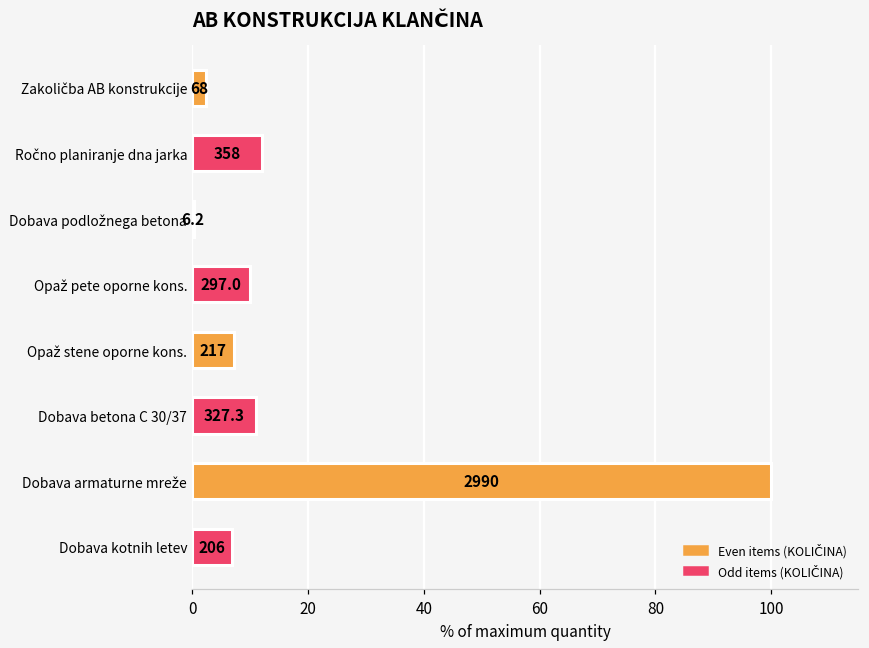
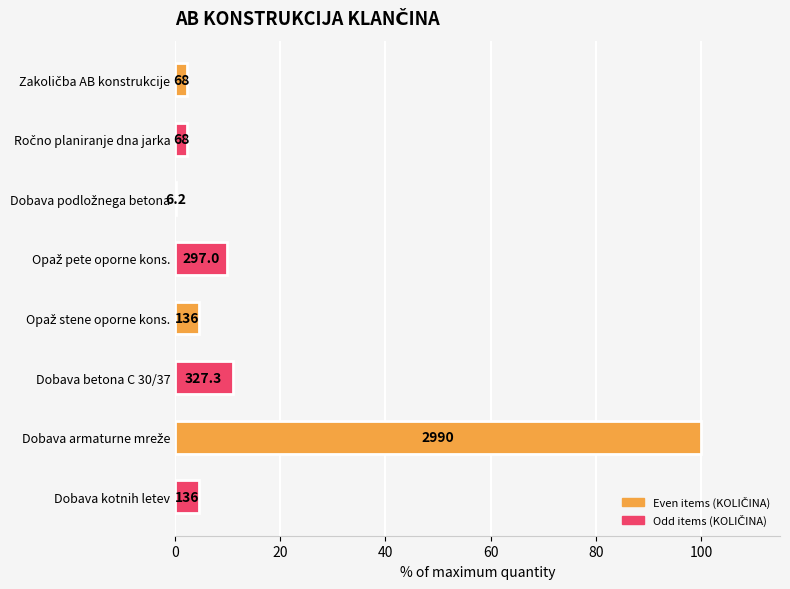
  {
-   "Ročno planiranje dna jarka": 358,
-   "Opaž stene oporne kons.": 217,
-   "Dobava kotnih letev": 206
+   "Ročno planiranje dna jarka": 68,
+   "Opaž stene oporne kons.": 136,
+   "Dobava kotnih letev": 136
  }
